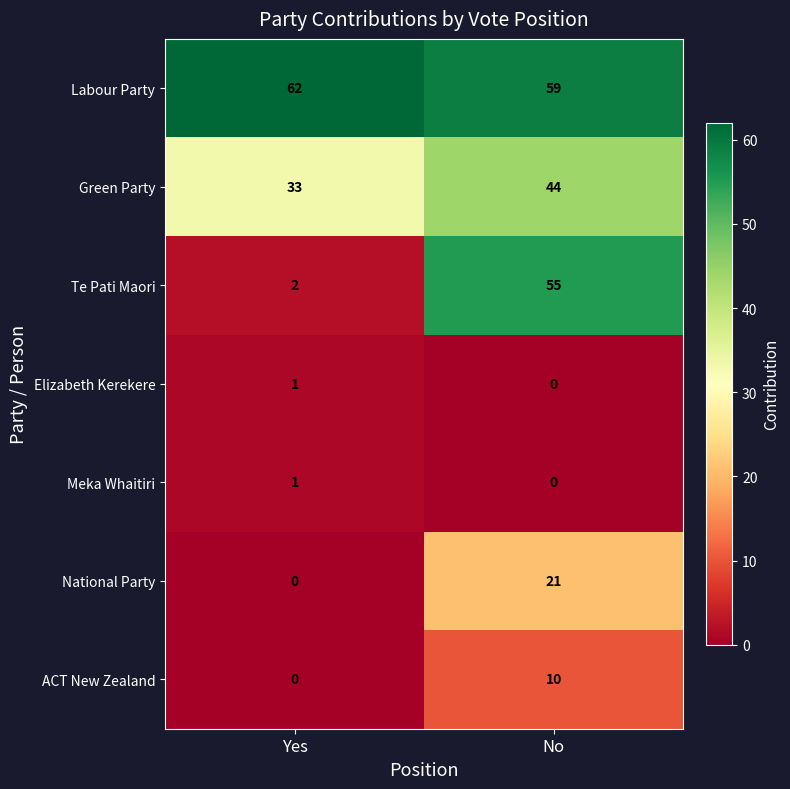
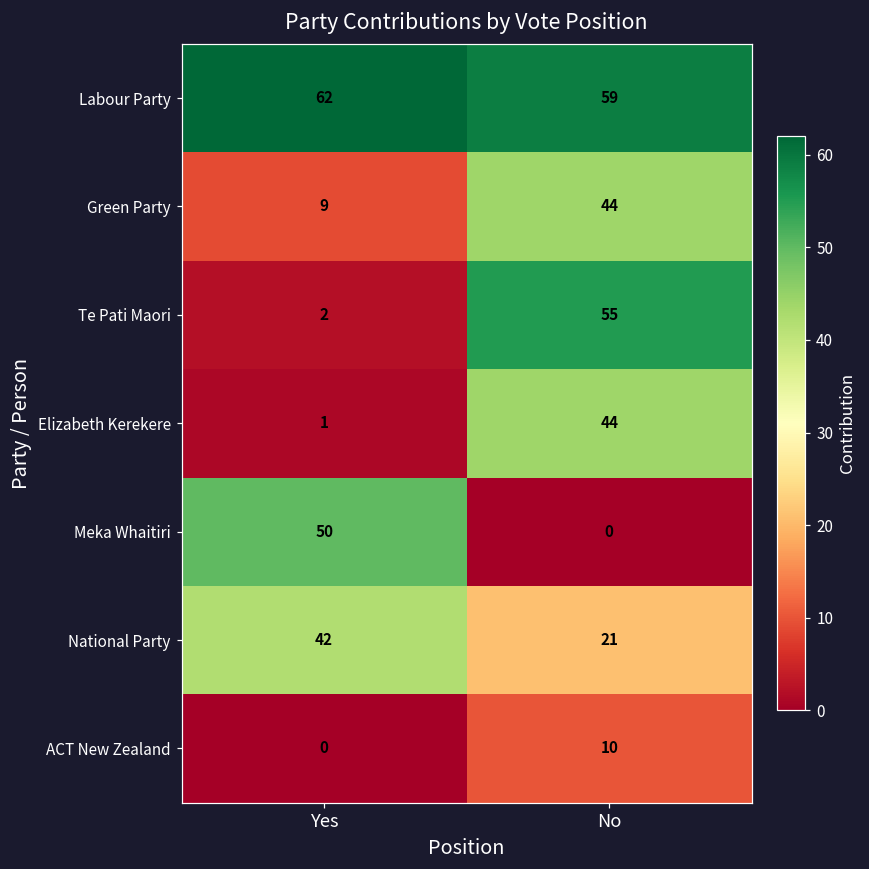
  {
    "Labour Party": {
      "Yes": 62,
      "No": 59
    },
    "Green Party": {
-     "Yes": 33,
+     "Yes": 9,
      "No": 44
    },
    "Te Pati Maori": {
      "Yes": 2,
      "No": 55
    },
    "Elizabeth Kerekere": {
      "Yes": 1,
-     "No": 0
+     "No": 44
    },
    "Meka Whaitiri": {
-     "Yes": 1,
+     "Yes": 50,
      "No": 0
    },
    "National Party": {
-     "Yes": 0,
+     "Yes": 42,
      "No": 21
    },
    "ACT New Zealand": {
      "Yes": 0,
      "No": 10
    }
  }
